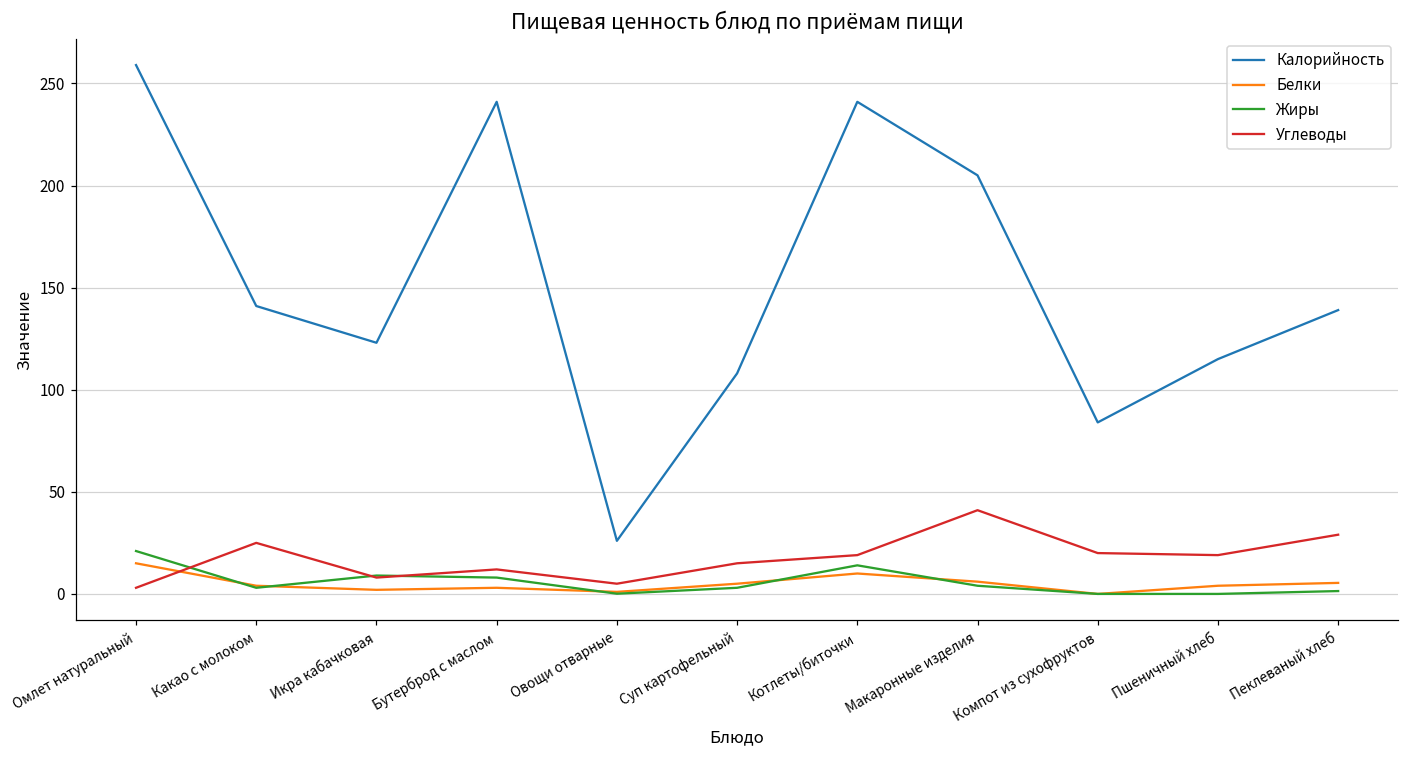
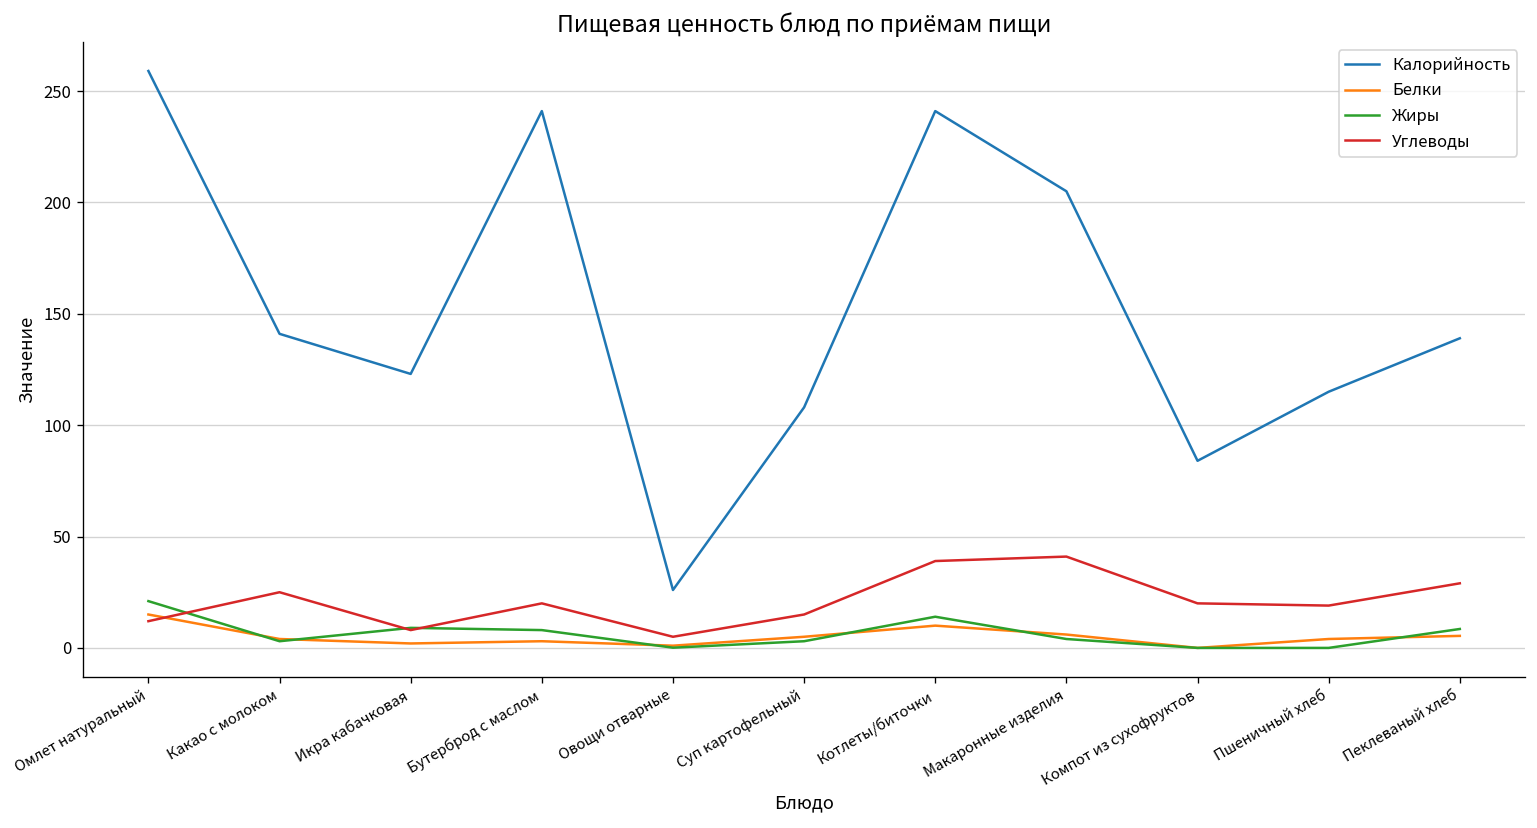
  {
    "Калорийность": {
      "Омлет натуральный": 259,
      "Какао с молоком": 141,
      "Икра кабачковая": 123,
      "Бутерброд с маслом": 241,
      "Овощи отварные": 26,
      "Суп картофельный": 108,
      "Котлеты/биточки": 241,
      "Макаронные изделия": 205,
      "Компот из сухофруктов": 84,
      "Пшеничный хлеб": 115,
      "Пеклеваный хлеб": 139
    },
    "Белки": {
      "Омлет натуральный": 15,
      "Икра кабачковая": 2,
      "Бутерброд с маслом": 3,
      "Суп картофельный": 5,
      "Котлеты/биточки": 10,
      "Макаронные изделия": 6,
      "Пшеничный хлеб": 4,
      "Пеклеваный хлеб": 5
    },
    "Жиры": {
      "Омлет натуральный": 21,
      "Бутерброд с маслом": 8,
      "Суп картофельный": 3,
      "Котлеты/биточки": 14,
      "Макаронные изделия": 4,
      "Пшеничный хлеб": 0,
-     "Пеклеваный хлеб": 1
+     "Пеклеваный хлеб": 9
    },
    "Углеводы": {
-     "Омлет натуральный": 3,
+     "Омлет натуральный": 12,
      "Какао с молоком": 25,
-     "Бутерброд с маслом": 12,
+     "Бутерброд с маслом": 20,
      "Овощи отварные": 5,
      "Суп картофельный": 15,
-     "Котлеты/биточки": 19,
+     "Котлеты/биточки": 39,
      "Макаронные изделия": 41,
      "Компот из сухофруктов": 20,
      "Пшеничный хлеб": 19,
      "Пеклеваный хлеб": 29
    }
  }
